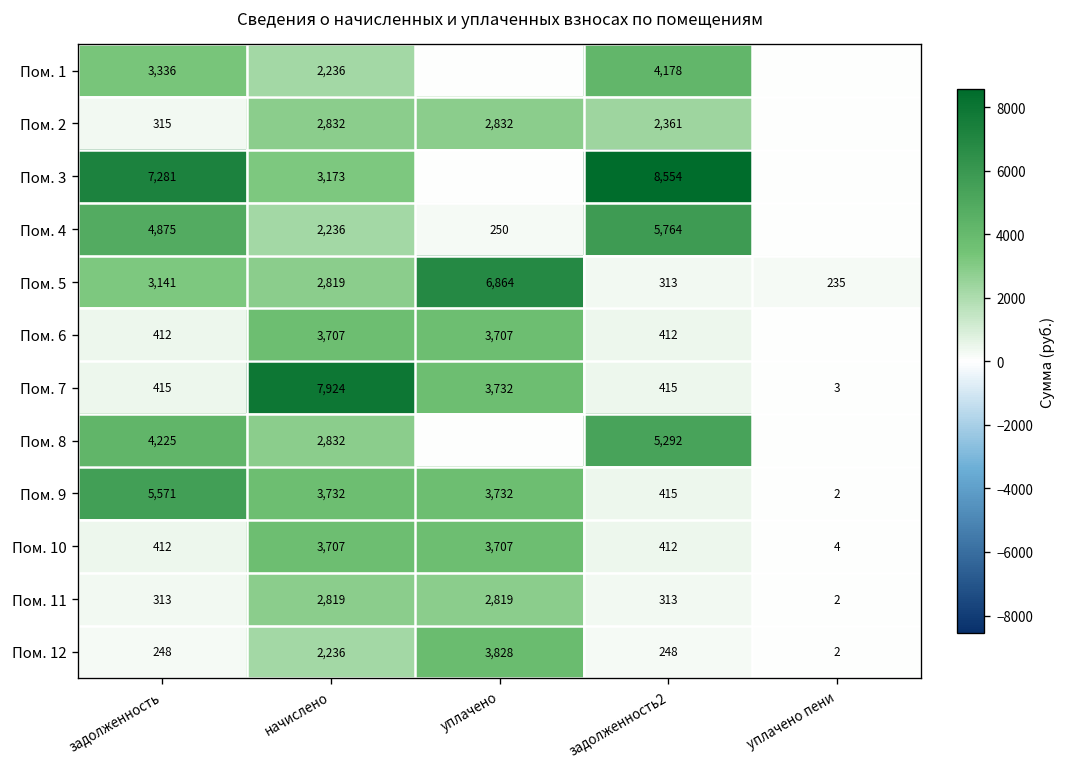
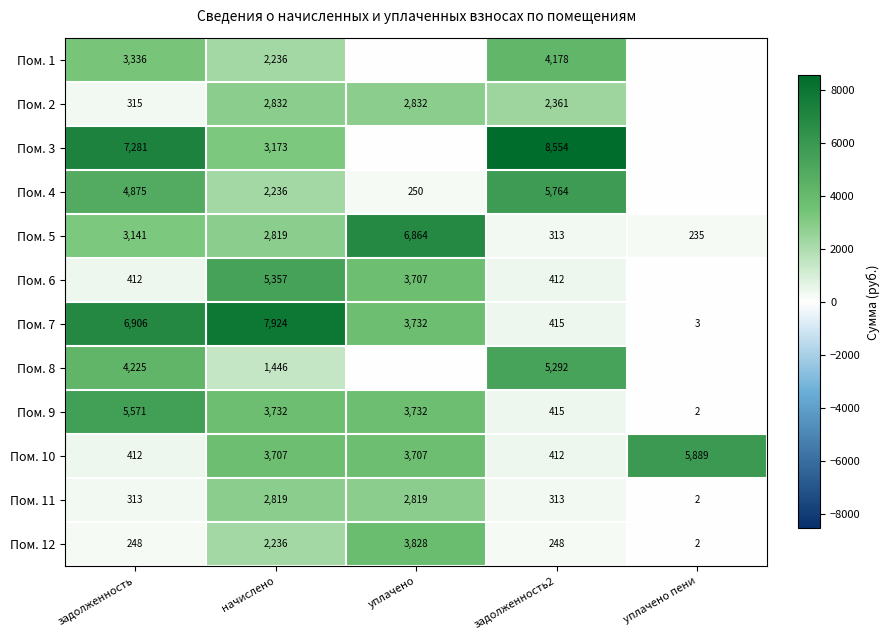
  {
    "Пом. 1": {
      "задолженность": "3,336",
      "начислено": "2,236",
      "задолженность2": "4,178"
    },
    "Пом. 2": {
      "задолженность": "315",
      "начислено": "2,832",
      "уплачено": "2,832",
      "задолженность2": "2,361"
    },
    "Пом. 3": {
      "задолженность": "7,281",
      "начислено": "3,173",
      "задолженность2": "8,554"
    },
    "Пом. 4": {
      "задолженность": "4,875",
      "начислено": "2,236",
      "уплачено": "250",
      "задолженность2": "5,764"
    },
    "Пом. 5": {
      "задолженность": "3,141",
      "начислено": "2,819",
      "уплачено": "6,864",
      "задолженность2": "313",
      "уплачено пени": "235"
    },
    "Пом. 6": {
      "задолженность": "412",
-     "начислено": "3,707",
+     "начислено": "5,357",
      "уплачено": "3,707",
      "задолженность2": "412"
    },
    "Пом. 7": {
-     "задолженность": "415",
+     "задолженность": "6,906",
      "начислено": "7,924",
      "уплачено": "3,732",
      "задолженность2": "415",
      "уплачено пени": "3"
    },
    "Пом. 8": {
      "задолженность": "4,225",
-     "начислено": "2,832",
+     "начислено": "1,446",
      "задолженность2": "5,292"
    },
    "Пом. 9": {
      "задолженность": "5,571",
      "начислено": "3,732",
      "уплачено": "3,732",
      "задолженность2": "415",
      "уплачено пени": "2"
    },
    "Пом. 10": {
      "задолженность": "412",
      "начислено": "3,707",
      "уплачено": "3,707",
      "задолженность2": "412",
-     "уплачено пени": "4"
+     "уплачено пени": "5,889"
    },
    "Пом. 11": {
      "задолженность": "313",
      "начислено": "2,819",
      "уплачено": "2,819",
      "задолженность2": "313",
      "уплачено пени": "2"
    },
    "Пом. 12": {
      "задолженность": "248",
      "начислено": "2,236",
      "уплачено": "3,828",
      "задолженность2": "248",
      "уплачено пени": "2"
    }
  }
